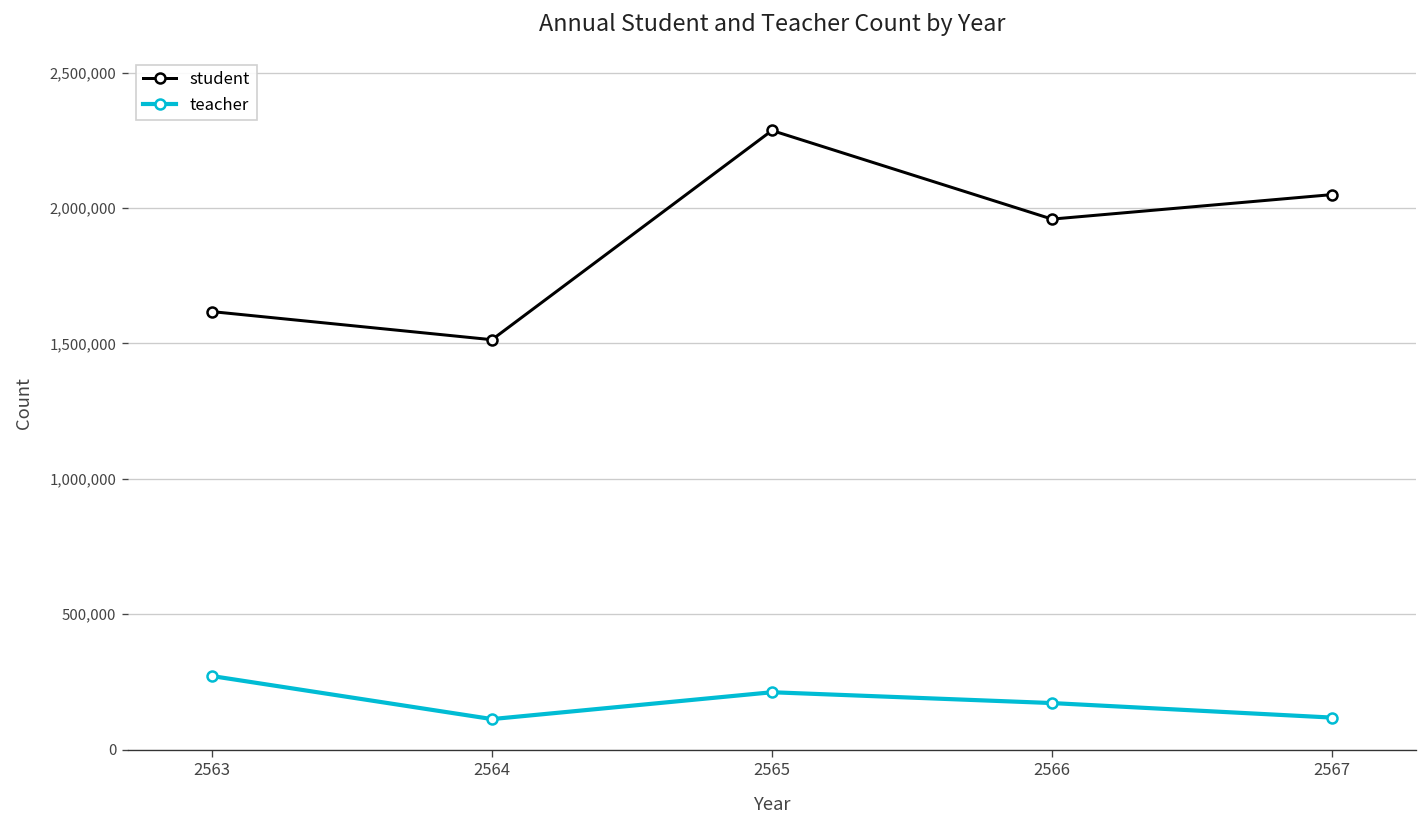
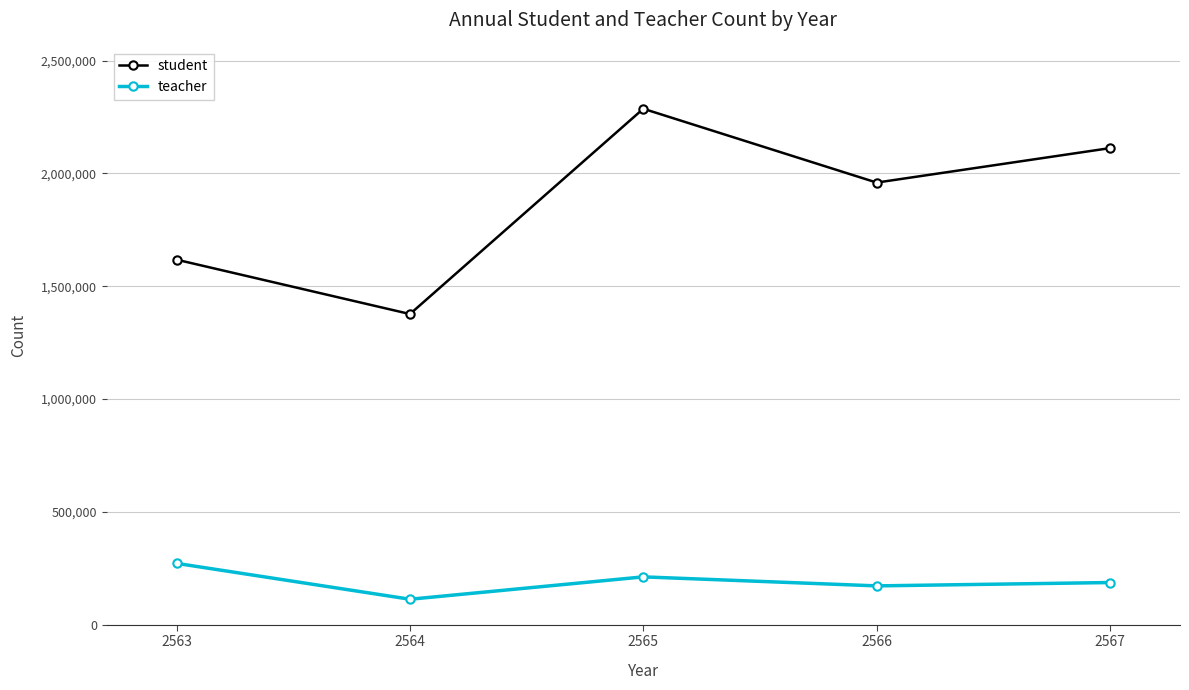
  {
    "student": {
      "2563": "1,620,000",
-     "2564": "1,510,000",
+     "2564": "1,380,000",
      "2565": "2,290,000",
      "2566": "1,960,000",
-     "2567": "2,050,000"
+     "2567": "2,110,000"
    },
    "teacher": {
      "2563": "270,000",
      "2564": "110,000",
      "2565": "210,000",
      "2566": "170,000",
-     "2567": "120,000"
+     "2567": "190,000"
    }
  }
